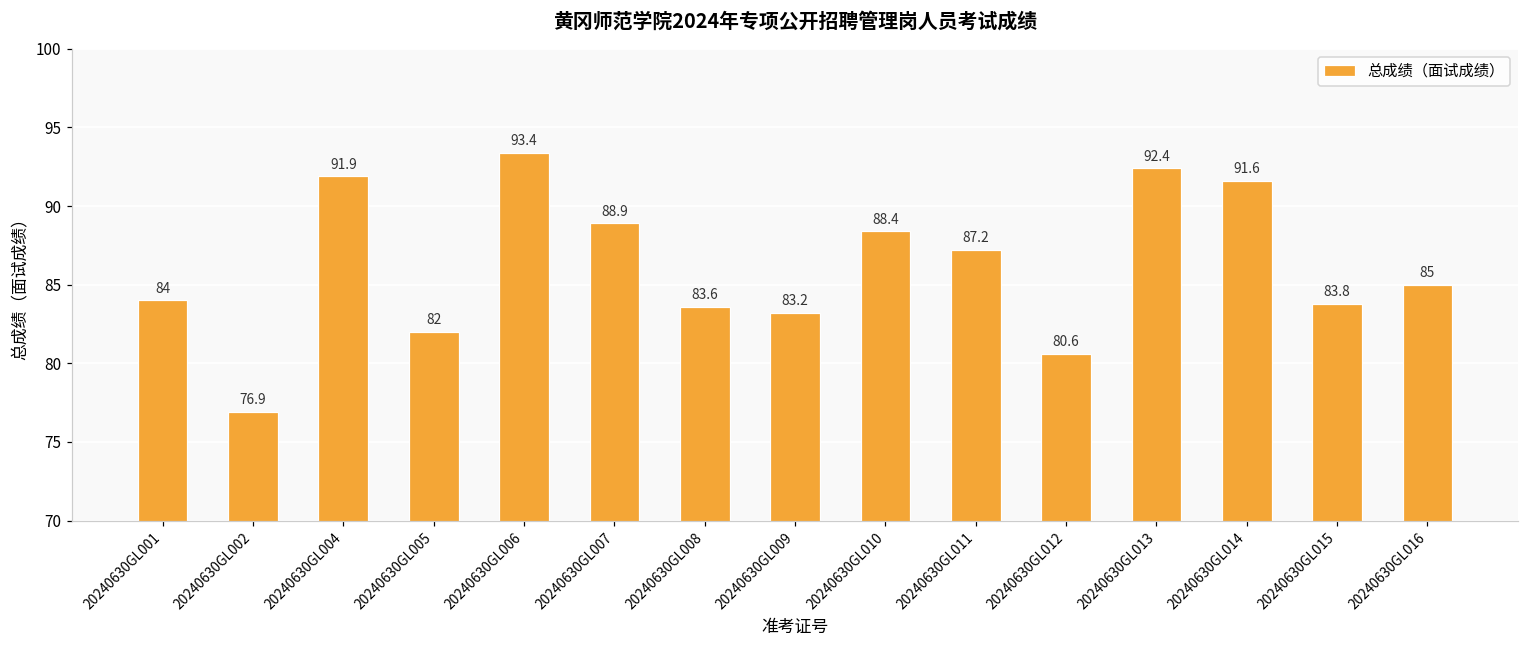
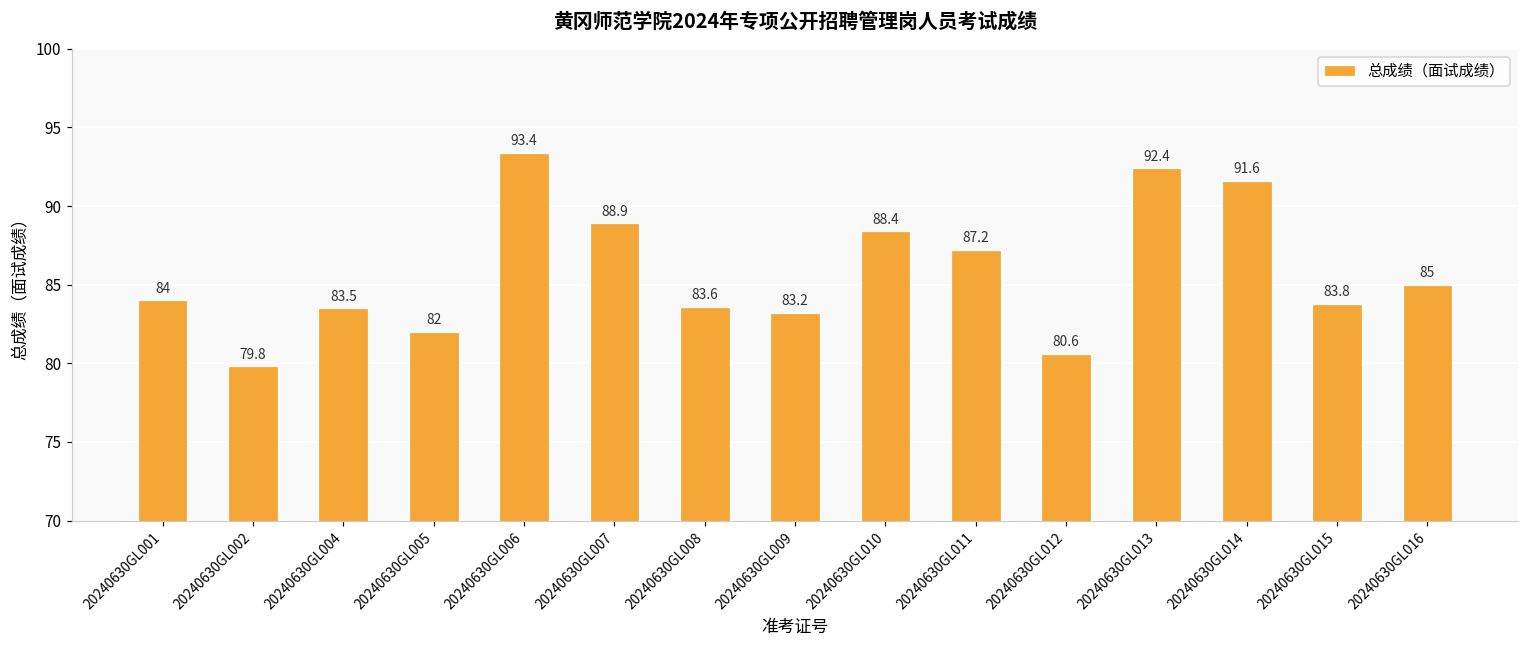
  {
    "20240630GL001": 84,
-   "20240630GL002": 76.9,
-   "20240630GL004": 91.9,
+   "20240630GL002": 79.8,
+   "20240630GL004": 83.5,
    "20240630GL005": 82,
    "20240630GL006": 93.4,
    "20240630GL007": 88.9,
    "20240630GL008": 83.6,
    "20240630GL009": 83.2,
    "20240630GL010": 88.4,
    "20240630GL011": 87.2,
    "20240630GL012": 80.6,
    "20240630GL013": 92.4,
    "20240630GL014": 91.6,
    "20240630GL015": 83.8,
    "20240630GL016": 85
  }
